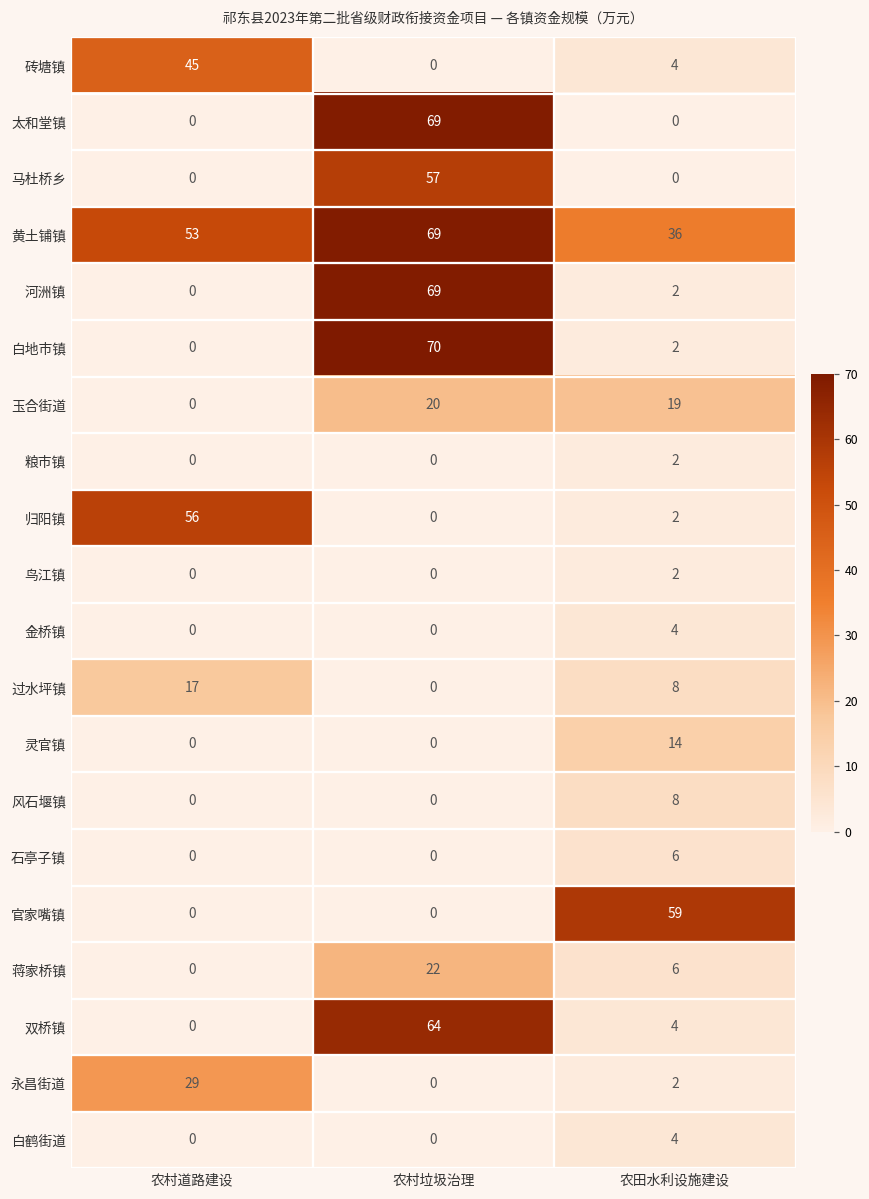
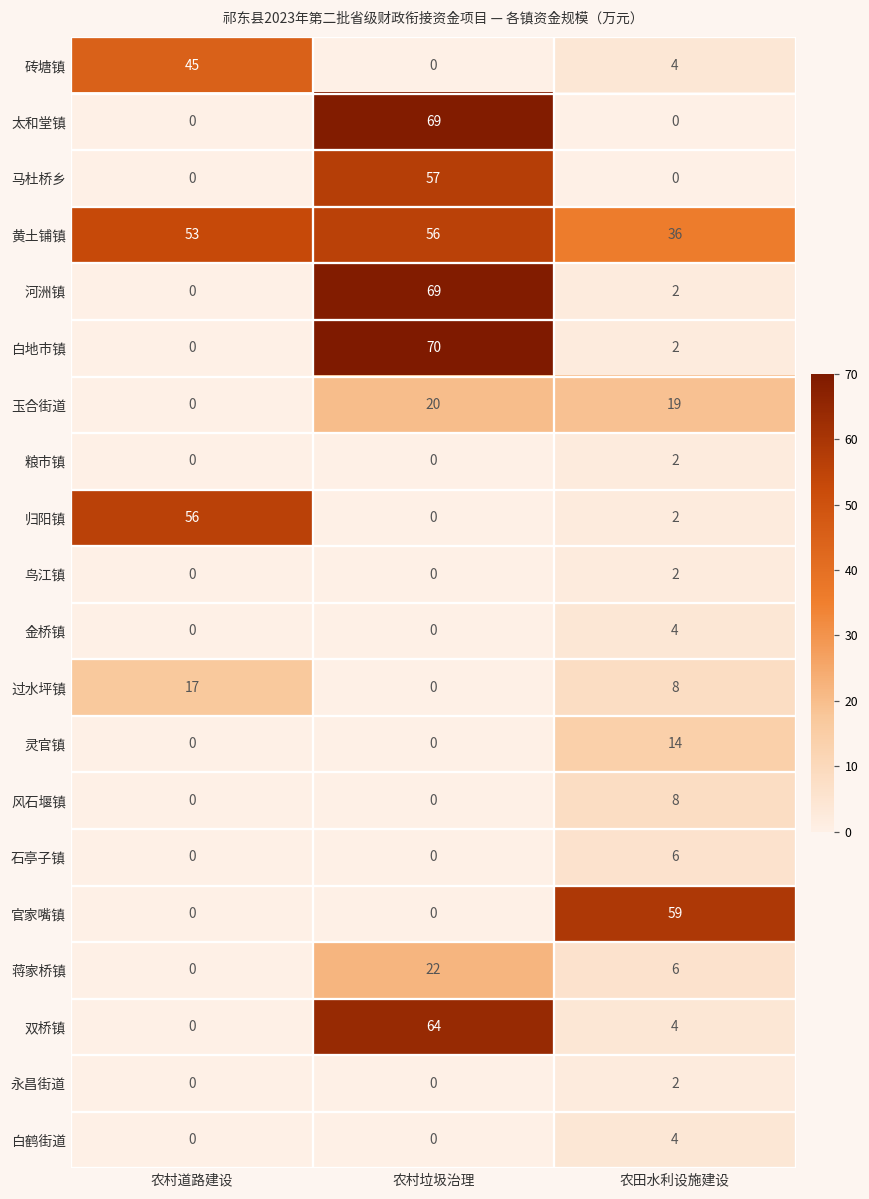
  {
    "砖塘镇": {
      "农村道路建设": 45,
      "农村垃圾治理": 0,
      "农田水利设施建设": 4
    },
    "太和堂镇": {
      "农村道路建设": 0,
      "农村垃圾治理": 69,
      "农田水利设施建设": 0
    },
    "马杜桥乡": {
      "农村道路建设": 0,
      "农村垃圾治理": 57,
      "农田水利设施建设": 0
    },
    "黄土铺镇": {
      "农村道路建设": 53,
-     "农村垃圾治理": 69,
+     "农村垃圾治理": 56,
      "农田水利设施建设": 36
    },
    "河洲镇": {
      "农村道路建设": 0,
      "农村垃圾治理": 69,
      "农田水利设施建设": 2
    },
    "白地市镇": {
      "农村道路建设": 0,
      "农村垃圾治理": 70,
      "农田水利设施建设": 2
    },
    "玉合街道": {
      "农村道路建设": 0,
      "农村垃圾治理": 20,
      "农田水利设施建设": 19
    },
    "粮市镇": {
      "农村道路建设": 0,
      "农村垃圾治理": 0,
      "农田水利设施建设": 2
    },
    "归阳镇": {
      "农村道路建设": 56,
      "农村垃圾治理": 0,
      "农田水利设施建设": 2
    },
    "鸟江镇": {
      "农村道路建设": 0,
      "农村垃圾治理": 0,
      "农田水利设施建设": 2
    },
    "金桥镇": {
      "农村道路建设": 0,
      "农村垃圾治理": 0,
      "农田水利设施建设": 4
    },
    "过水坪镇": {
      "农村道路建设": 17,
      "农村垃圾治理": 0,
      "农田水利设施建设": 8
    },
    "灵官镇": {
      "农村道路建设": 0,
      "农村垃圾治理": 0,
      "农田水利设施建设": 14
    },
    "风石堰镇": {
      "农村道路建设": 0,
      "农村垃圾治理": 0,
      "农田水利设施建设": 8
    },
    "石亭子镇": {
      "农村道路建设": 0,
      "农村垃圾治理": 0,
      "农田水利设施建设": 6
    },
    "官家嘴镇": {
      "农村道路建设": 0,
      "农村垃圾治理": 0,
      "农田水利设施建设": 59
    },
    "蒋家桥镇": {
      "农村道路建设": 0,
      "农村垃圾治理": 22,
      "农田水利设施建设": 6
    },
    "双桥镇": {
      "农村道路建设": 0,
      "农村垃圾治理": 64,
      "农田水利设施建设": 4
    },
    "永昌街道": {
-     "农村道路建设": 29,
+     "农村道路建设": 0,
      "农村垃圾治理": 0,
      "农田水利设施建设": 2
    },
    "白鹤街道": {
      "农村道路建设": 0,
      "农村垃圾治理": 0,
      "农田水利设施建设": 4
    }
  }
